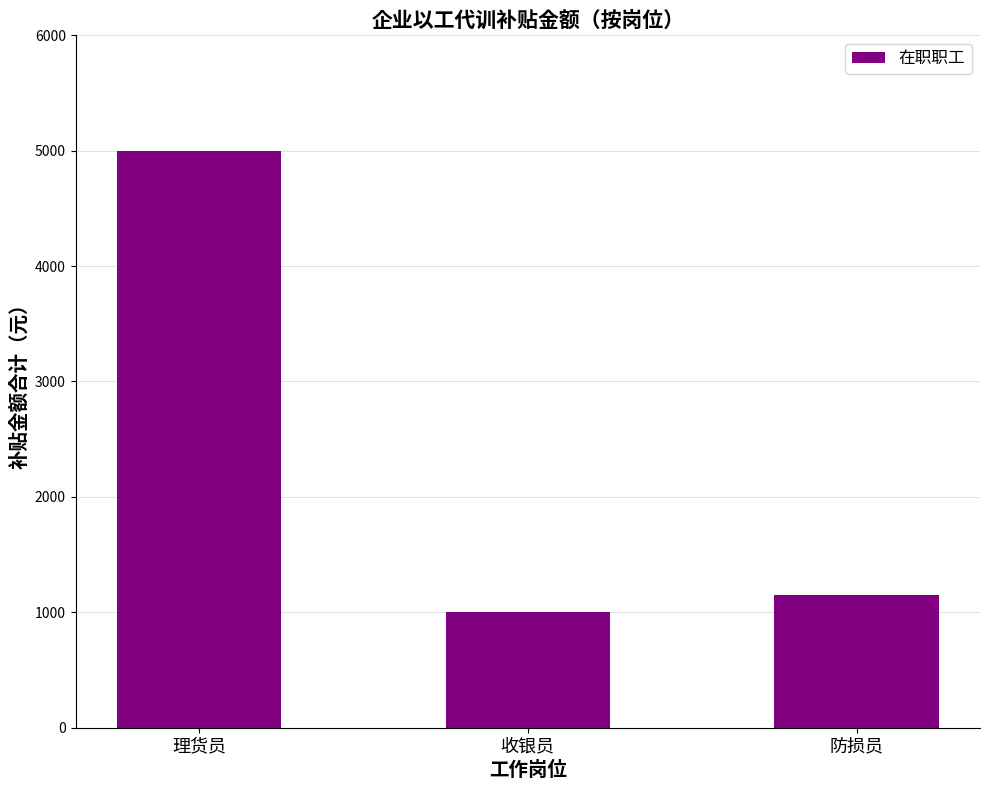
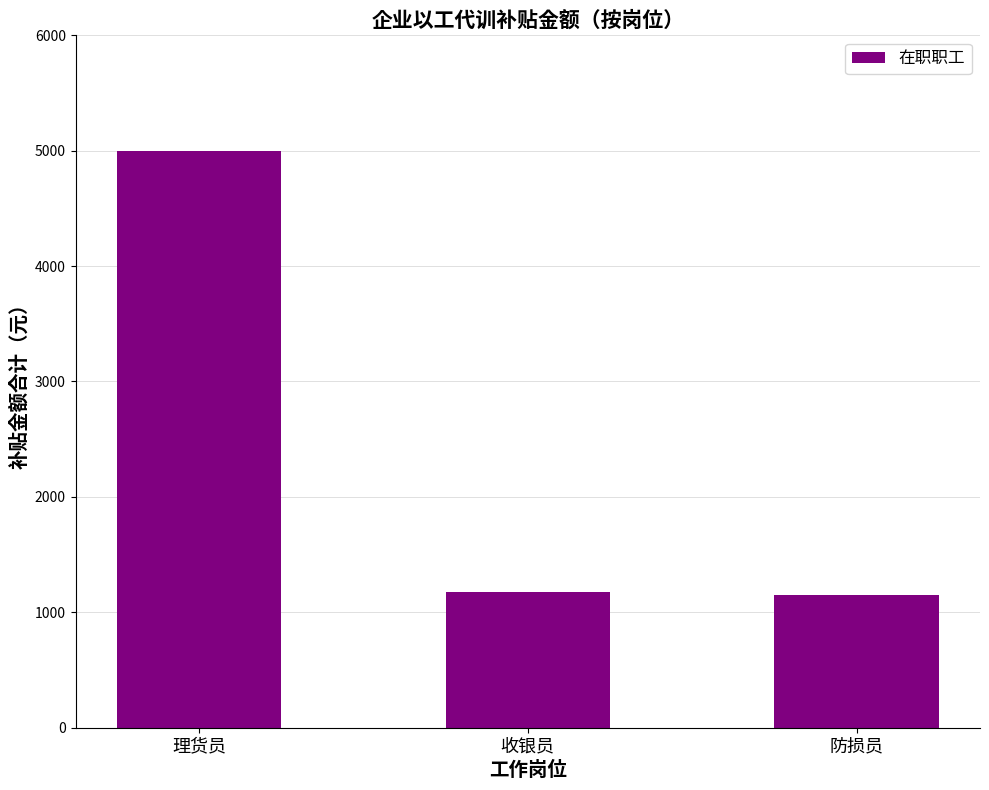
  {
    "理货员": 5000,
-   "收银员": 1000,
+   "收银员": 1170,
    "防损员": 1150
  }
